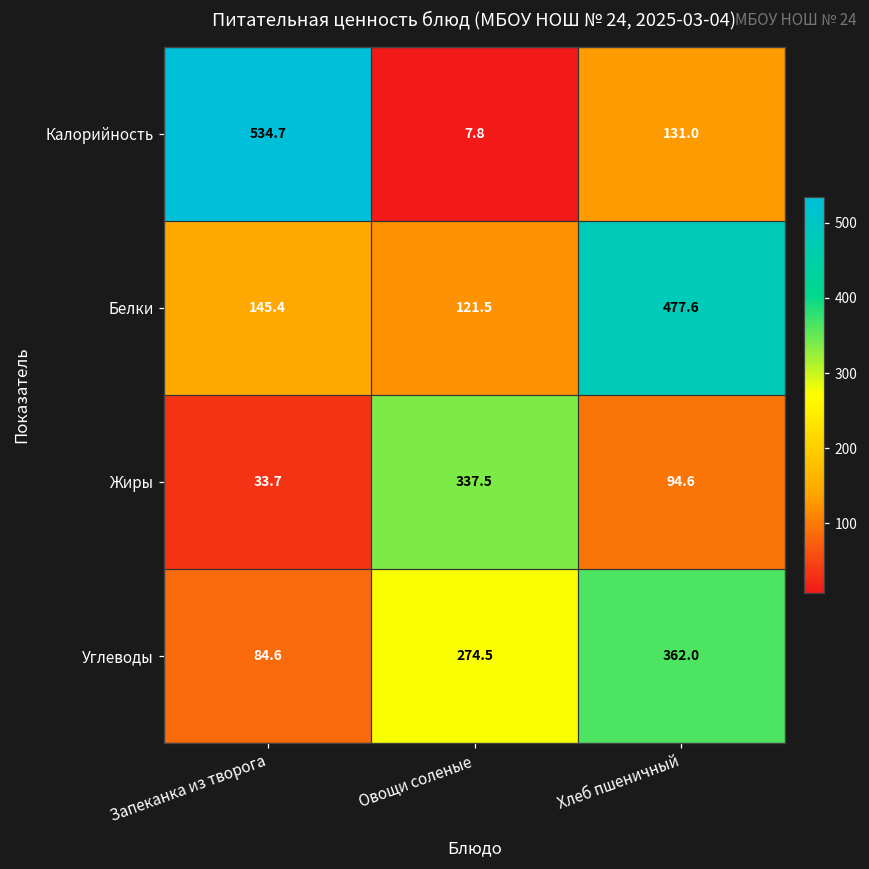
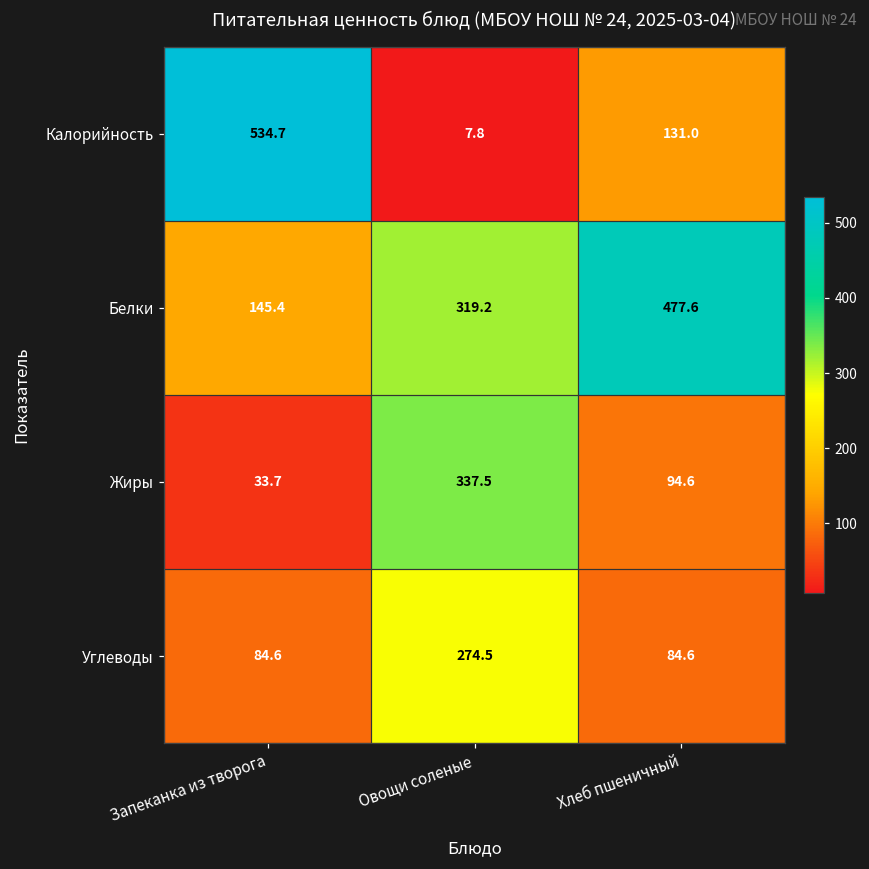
  {
    "Калорийность": {
      "Запеканка из творога": 534.7,
      "Овощи соленые": 7.8,
      "Хлеб пшеничный": 131.0
    },
    "Белки": {
      "Запеканка из творога": 145.4,
-     "Овощи соленые": 121.5,
+     "Овощи соленые": 319.2,
      "Хлеб пшеничный": 477.6
    },
    "Жиры": {
      "Запеканка из творога": 33.7,
      "Овощи соленые": 337.5,
      "Хлеб пшеничный": 94.6
    },
    "Углеводы": {
      "Запеканка из творога": 84.6,
      "Овощи соленые": 274.5,
-     "Хлеб пшеничный": 362.0
+     "Хлеб пшеничный": 84.6
    }
  }
